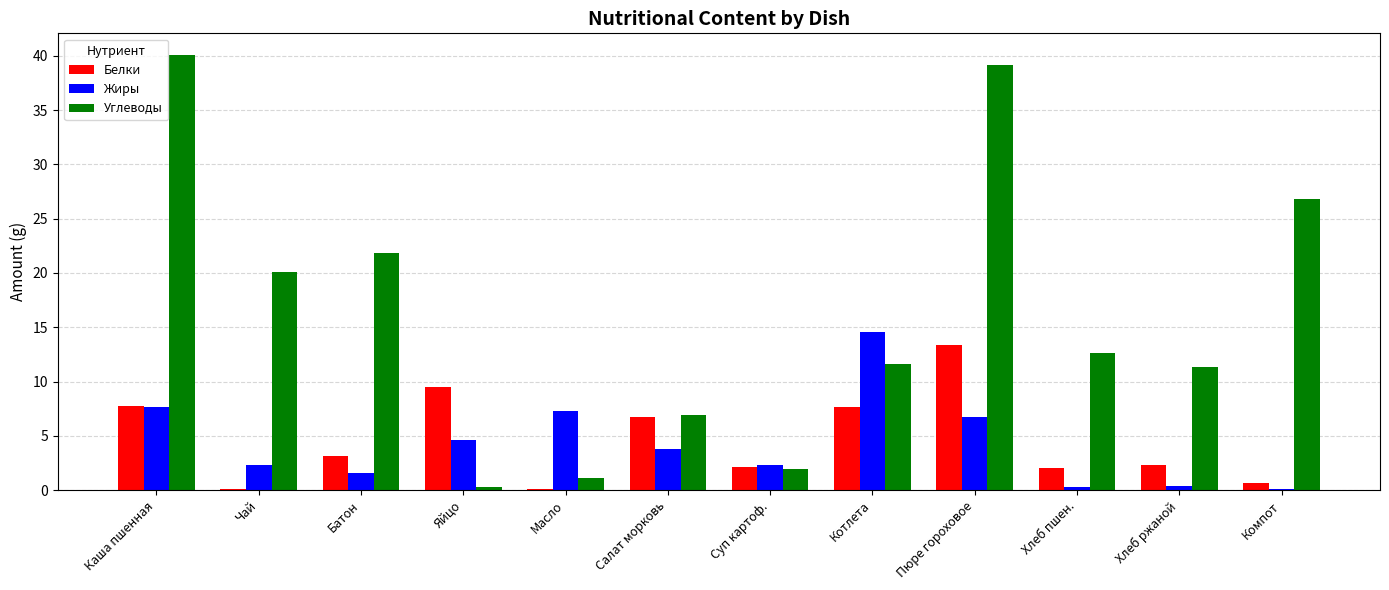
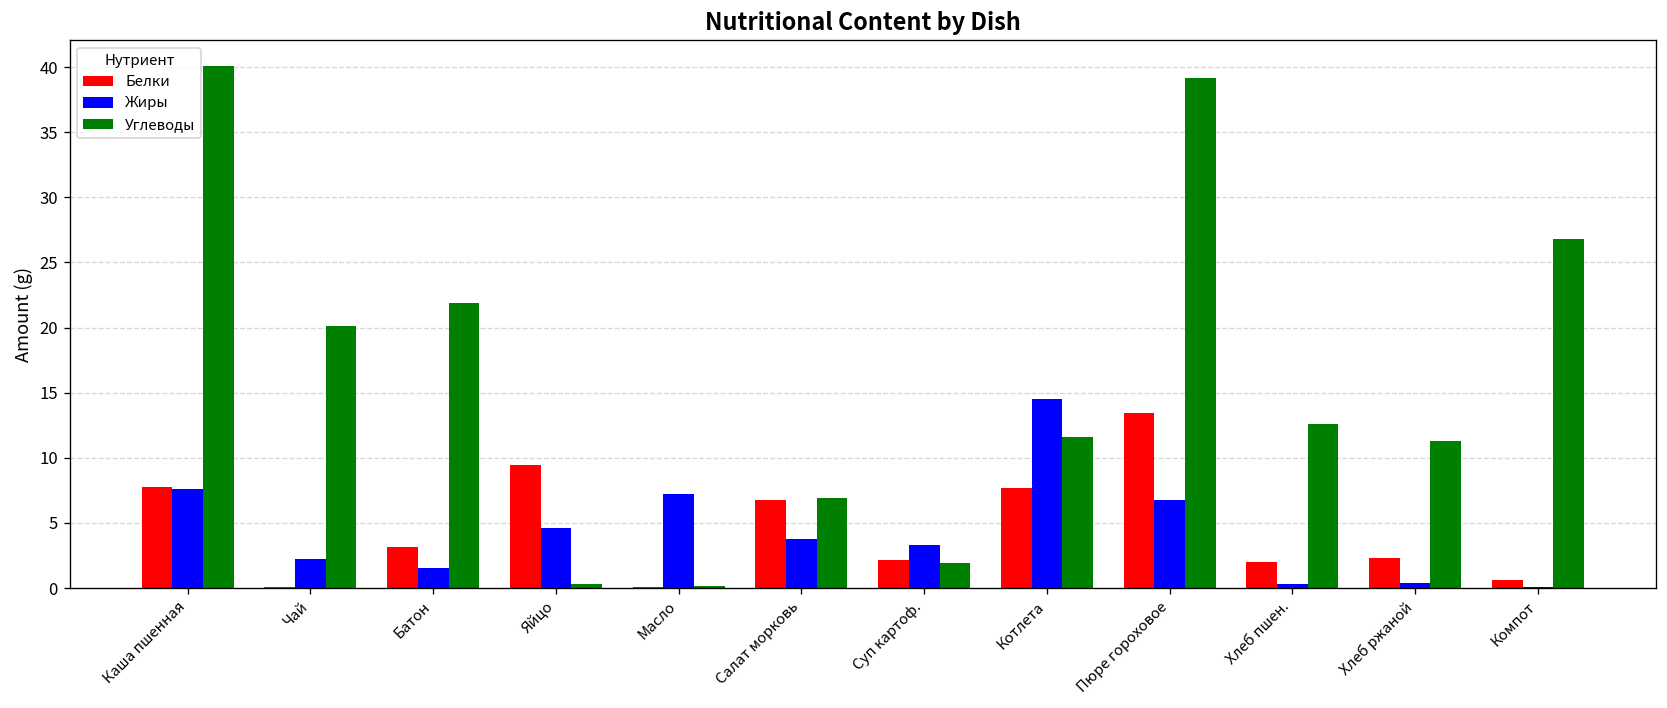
  {
    "Белки": {
      "Каша пшенная": 7.8,
      "Батон": 3.2,
      "Яйцо": 9.5,
      "Салат морковь": 6.8,
      "Суп картоф.": 2.2,
      "Котлета": 7.7,
      "Пюре гороховое": 13.4,
      "Хлеб пшен.": 2.0,
      "Хлеб ржаной": 2.3,
      "Компот": 0.7
    },
    "Жиры": {
      "Каша пшенная": 7.6,
      "Чай": 2.3,
      "Батон": 1.6,
      "Яйцо": 4.6,
      "Масло": 7.3,
      "Салат морковь": 3.8,
-     "Суп картоф.": 2.3,
+     "Суп картоф.": 3.3,
      "Котлета": 14.5,
      "Пюре гороховое": 6.7,
      "Хлеб пшен.": 0.3,
      "Хлеб ржаной": 0.4
    },
    "Углеводы": {
      "Каша пшенная": 40.1,
      "Чай": 20.1,
      "Батон": 21.9,
      "Яйцо": 0.3,
-     "Масло": 1.1,
+     "Масло": 0.1,
      "Салат морковь": 6.9,
      "Суп картоф.": 1.9,
      "Котлета": 11.6,
      "Пюре гороховое": 39.1,
      "Хлеб пшен.": 12.6,
      "Хлеб ржаной": 11.3,
      "Компот": 26.8
    }
  }
